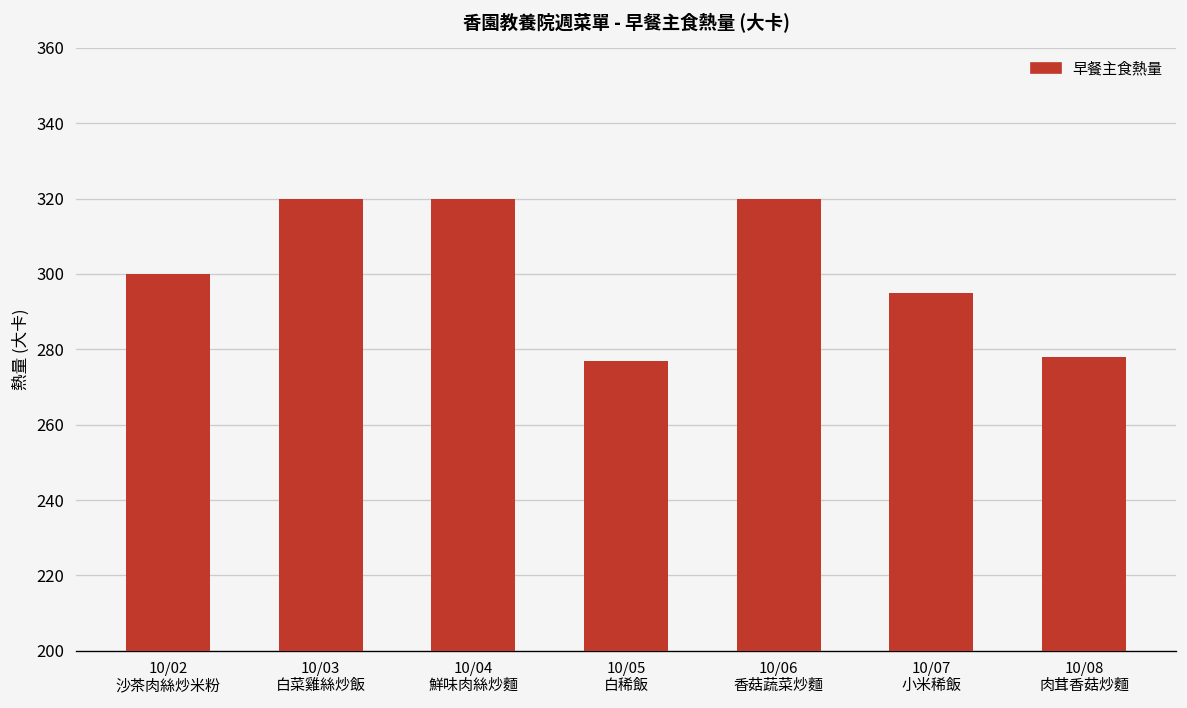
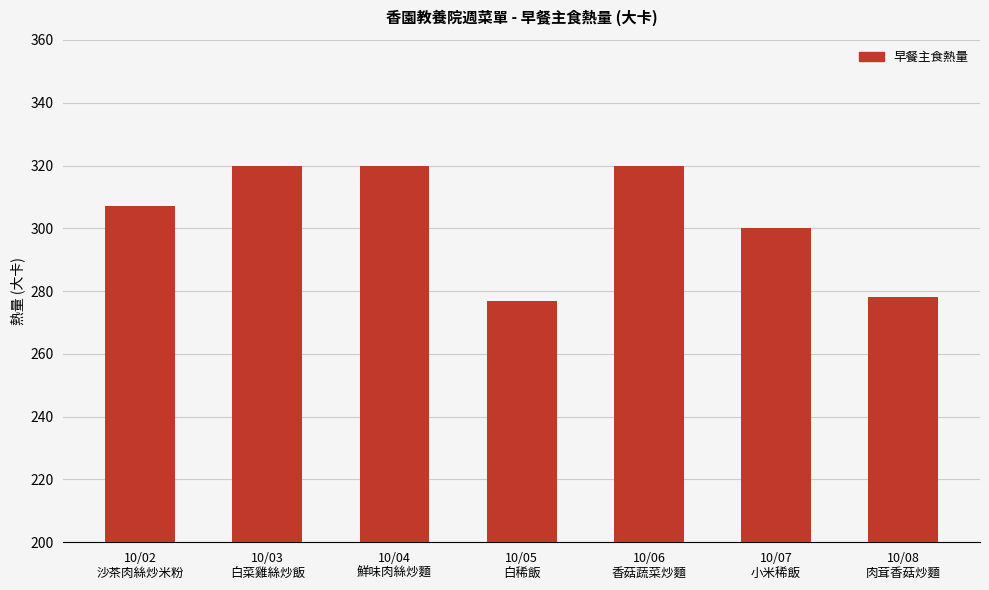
  {
-   "10/02 沙茶肉絲炒米粉": 300,
+   "10/02 沙茶肉絲炒米粉": 307,
    "10/03 白菜雞絲炒飯": 320,
    "10/04 鮮味肉絲炒麵": 320,
    "10/05 白稀飯": 277,
    "10/06 香菇蔬菜炒麵": 320,
-   "10/07 小米稀飯": 295,
+   "10/07 小米稀飯": 300,
    "10/08 肉茸香菇炒麵": 278
  }
